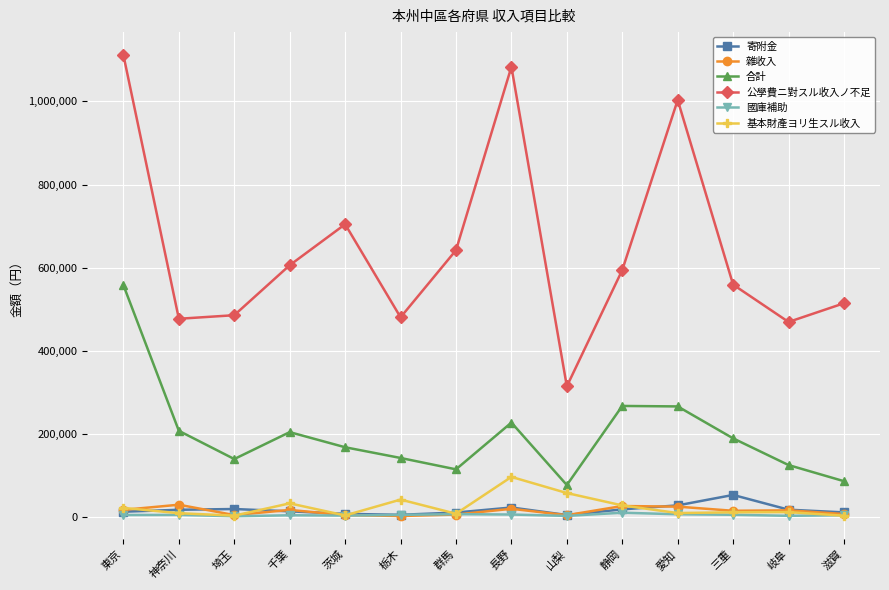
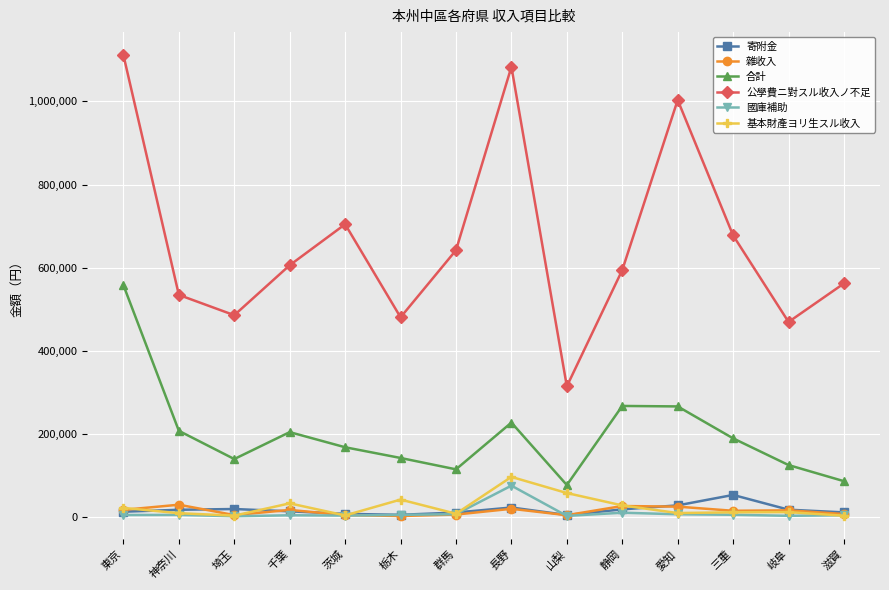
  {
    "寄附金": {
      "神奈川": "20,000",
      "埼玉": "20,000",
      "静岡": "20,000",
      "三重": "50,000"
    },
    "雜收入": {
      "神奈川": "30,000"
    },
    "合計": {
      "東京": "560,000",
      "神奈川": "210,000",
      "埼玉": "140,000",
      "千葉": "200,000",
      "茨城": "170,000",
      "栃木": "140,000",
      "群馬": "110,000",
      "長野": "230,000",
      "山梨": "80,000",
      "静岡": "270,000",
      "愛知": "270,000",
      "三重": "190,000",
      "岐阜": "120,000",
      "滋賀": "90,000"
    },
    "公學費ニ對スル收入ノ不足": {
      "東京": "1,110,000",
-     "神奈川": "480,000",
+     "神奈川": "530,000",
      "埼玉": "490,000",
      "千葉": "610,000",
      "茨城": "700,000",
      "栃木": "480,000",
      "群馬": "640,000",
      "長野": "1,080,000",
      "山梨": "310,000",
      "静岡": "590,000",
      "愛知": "1,000,000",
-     "三重": "560,000",
+     "三重": "680,000",
      "岐阜": "470,000",
-     "滋賀": "510,000"
+     "滋賀": "560,000"
    },
    "國庫補助": {
      "東京": "0",
      "千葉": "0",
-     "長野": "10,000",
+     "長野": "80,000",
      "静岡": "10,000",
      "岐阜": "0"
    },
    "基本財產ヨリ生スル收入": {
      "千葉": "30,000",
      "栃木": "40,000",
      "長野": "100,000",
      "山梨": "60,000"
    }
  }
